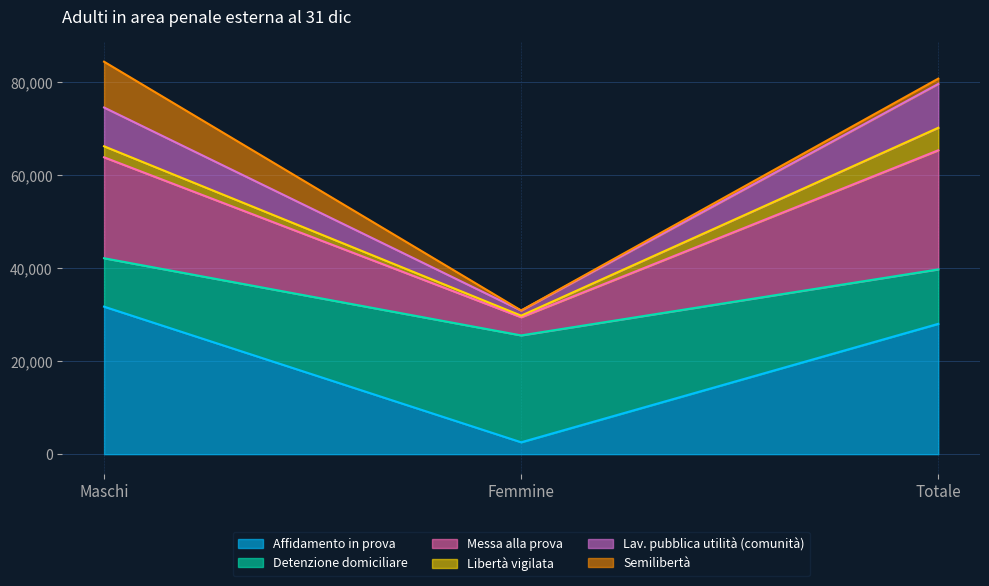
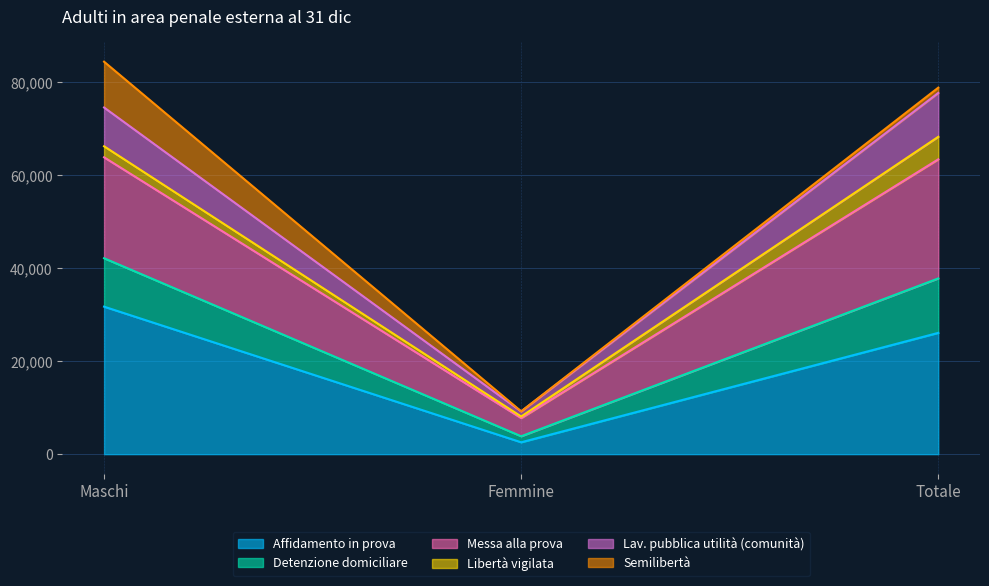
  {
    "Affidamento in prova": {
      "Maschi": "32,000",
      "Femmine": "3,000",
-     "Totale": "28,000"
+     "Totale": "26,000"
    },
    "Detenzione domiciliare": {
      "Maschi": "10,000",
-     "Femmine": "23,000",
+     "Femmine": "1,000",
      "Totale": "12,000"
    },
    "Libertà vigilata": {
      "Maschi": "2,000",
      "Totale": "5,000"
    },
    "Semilibertà": {
      "Maschi": "10,000",
      "Totale": "1,000"
    }
  }
